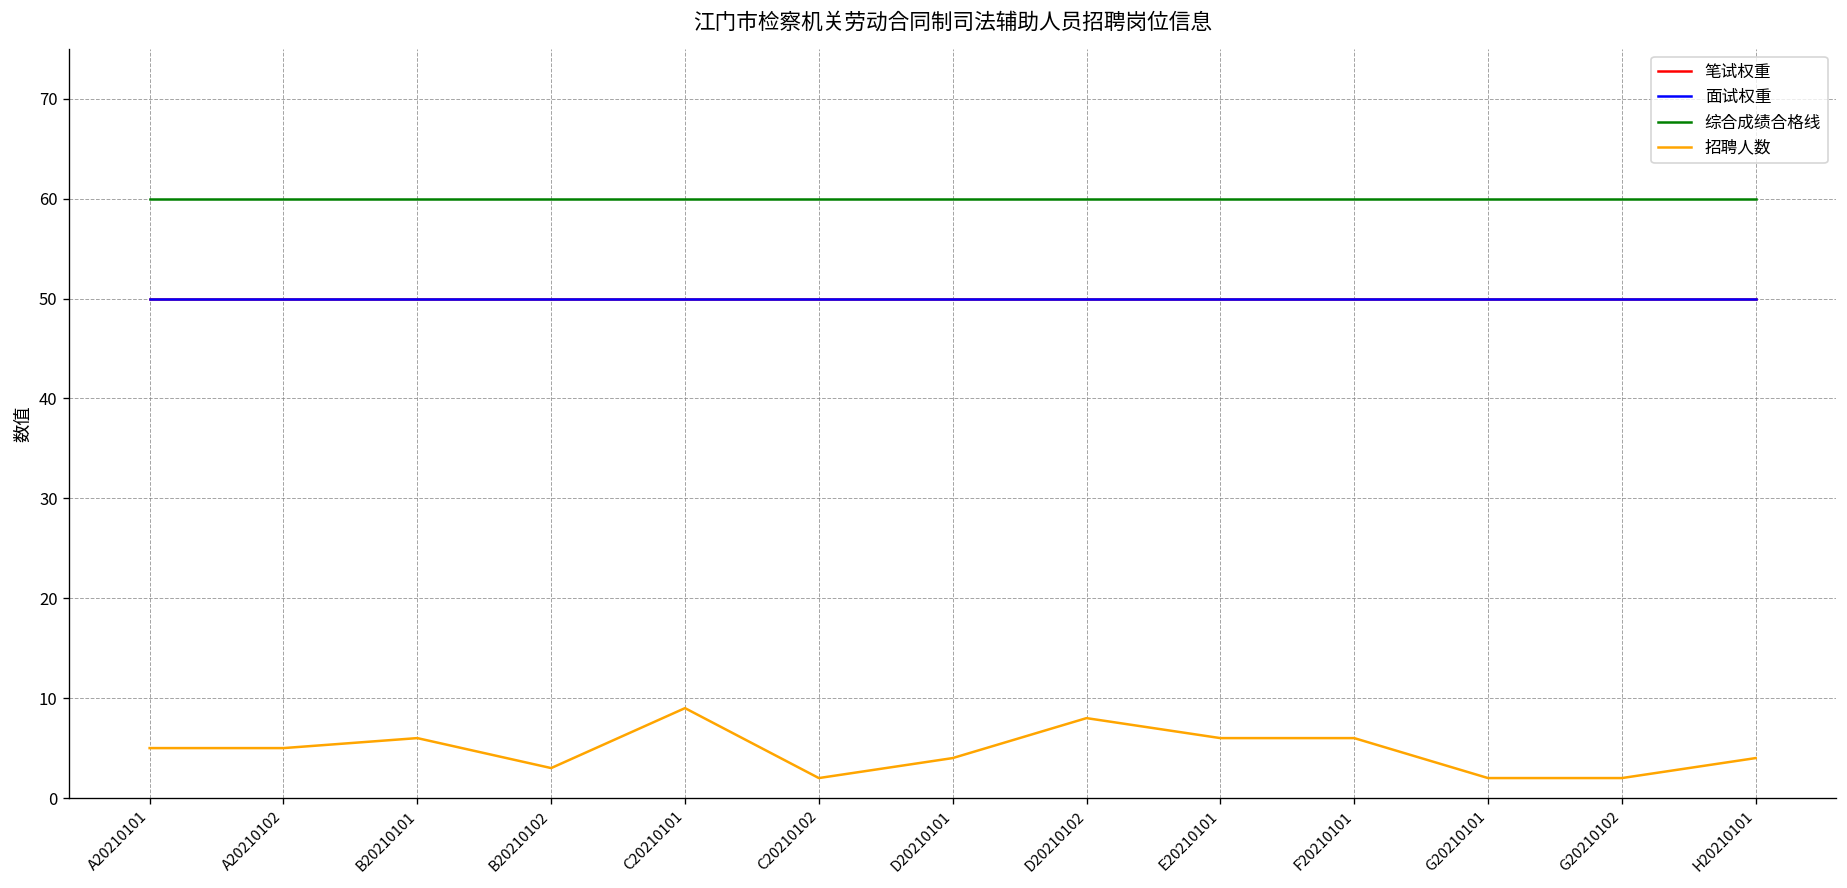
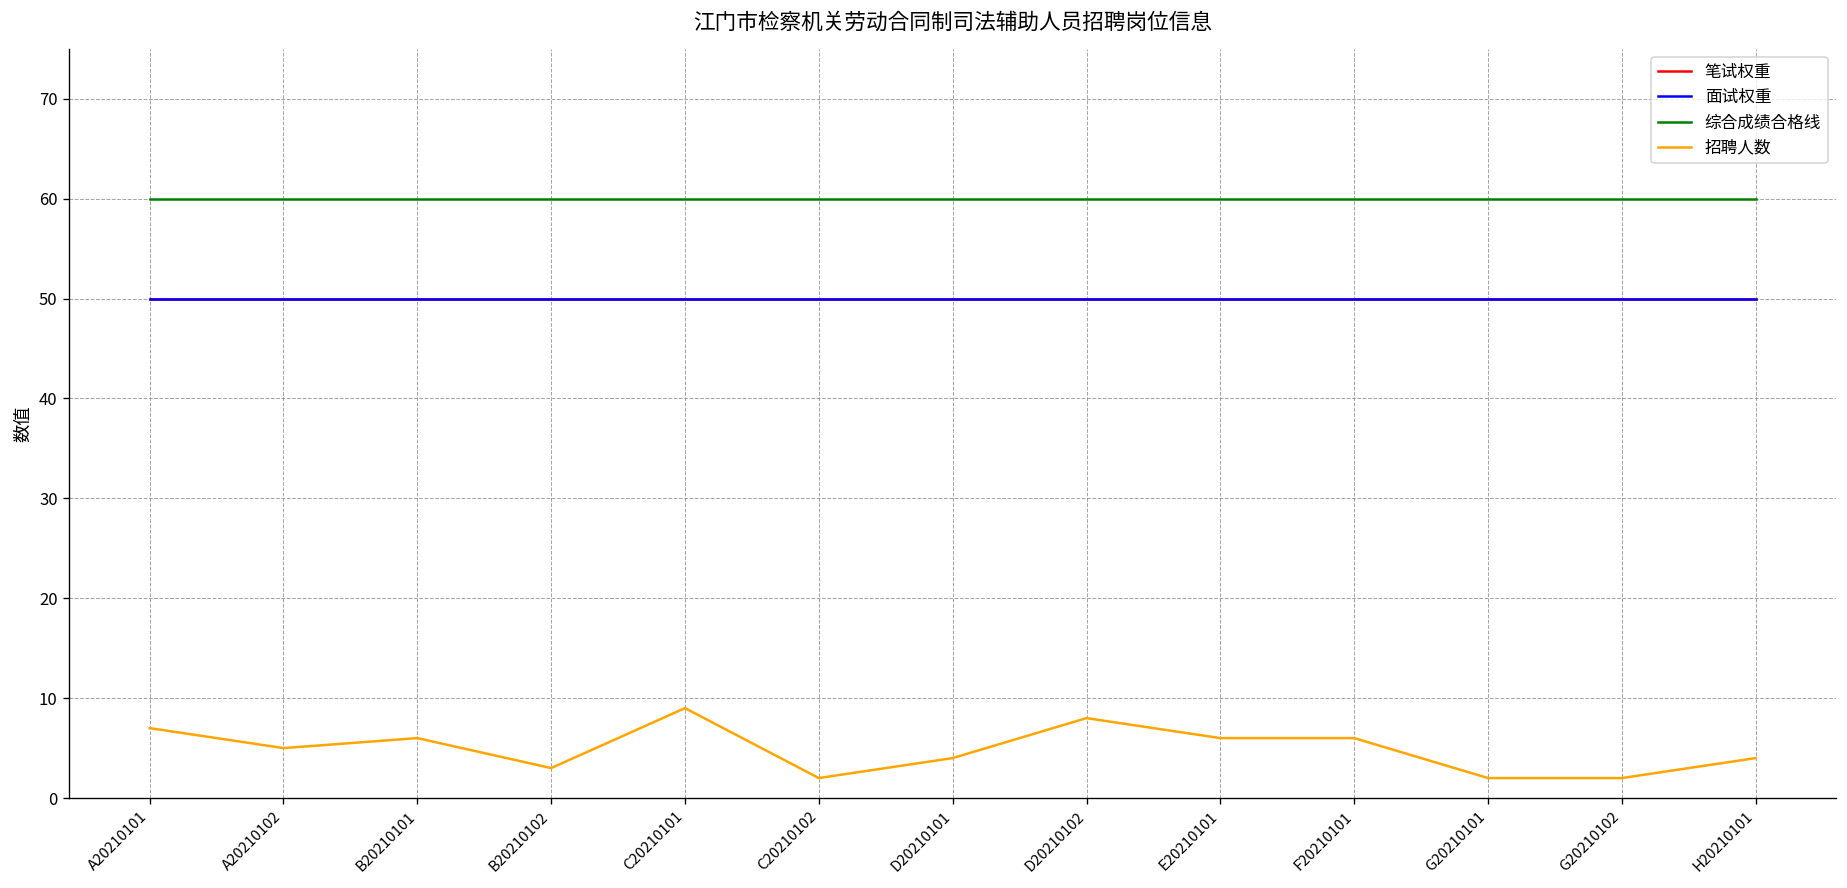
  {
    "面试权重": {
      "A20210101": 50,
      "A20210102": 50,
      "B20210101": 50,
      "B20210102": 50,
      "C20210101": 50,
      "C20210102": 50,
      "D20210101": 50,
      "D20210102": 50,
      "E20210101": 50,
      "F20210101": 50,
      "G20210101": 50,
      "G20210102": 50,
      "H20210101": 50
    },
    "综合成绩合格线": {
      "A20210101": 60,
      "A20210102": 60,
      "B20210101": 60,
      "B20210102": 60,
      "C20210101": 60,
      "C20210102": 60,
      "D20210101": 60,
      "D20210102": 60,
      "E20210101": 60,
      "F20210101": 60,
      "G20210101": 60,
      "G20210102": 60,
      "H20210101": 60
    },
    "招聘人数": {
-     "A20210101": 5,
+     "A20210101": 7,
      "A20210102": 5,
      "B20210101": 6,
      "B20210102": 3,
      "C20210101": 9,
      "C20210102": 2,
      "D20210101": 4,
      "D20210102": 8,
      "E20210101": 6,
      "F20210101": 6,
      "G20210101": 2,
      "G20210102": 2,
      "H20210101": 4
    }
  }
